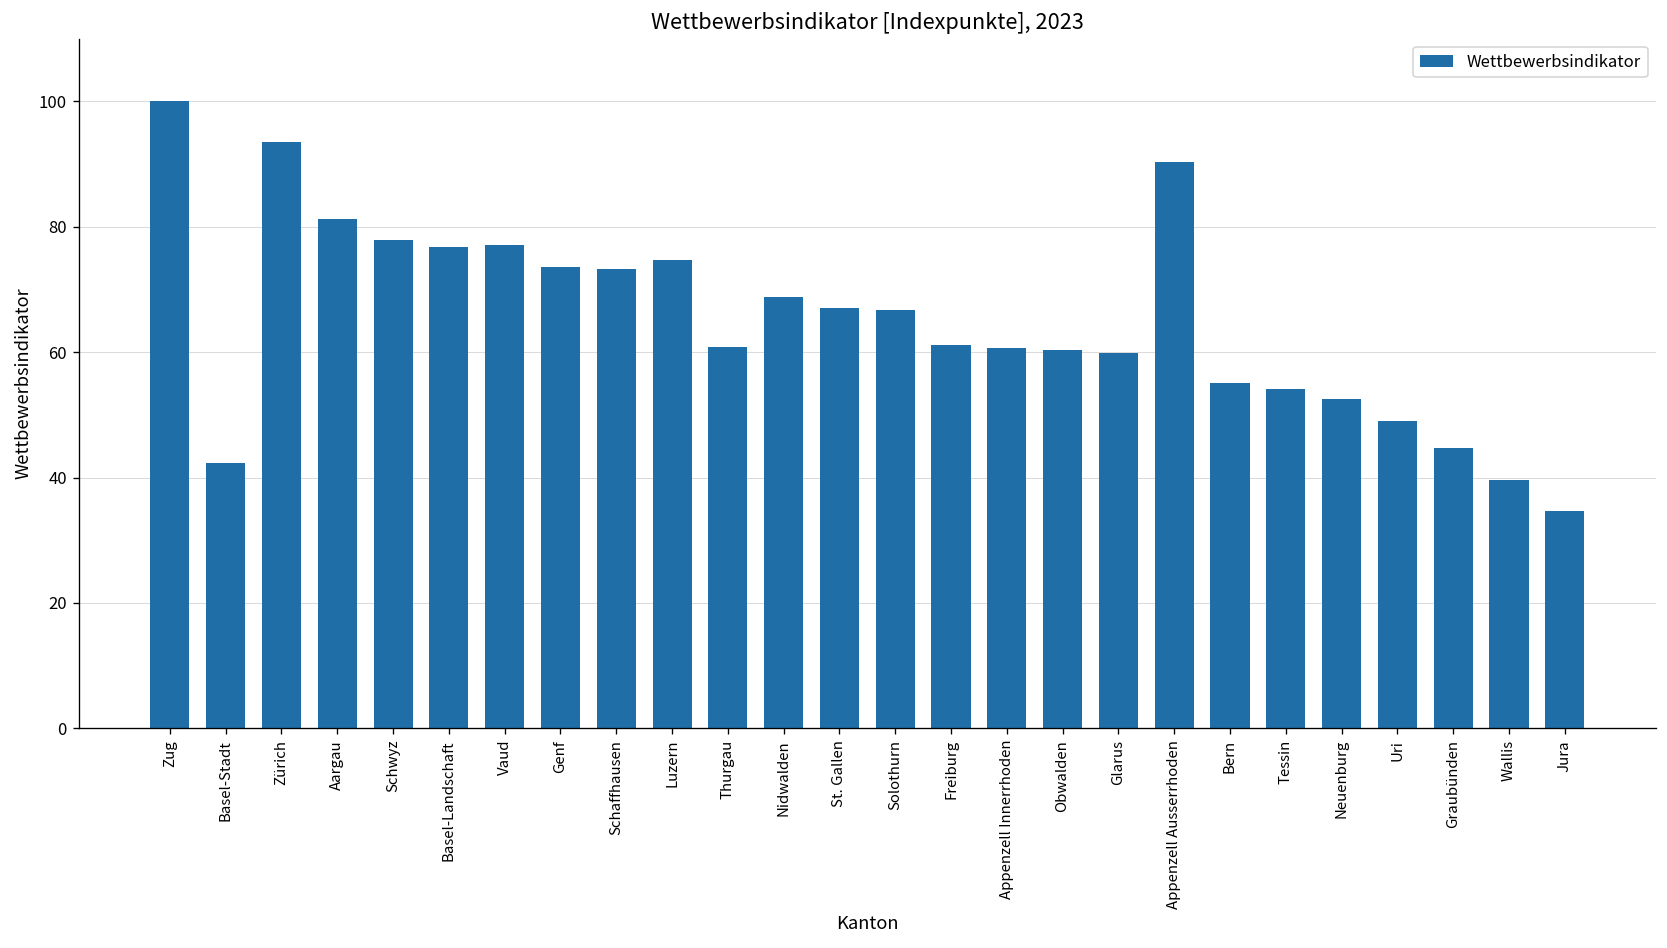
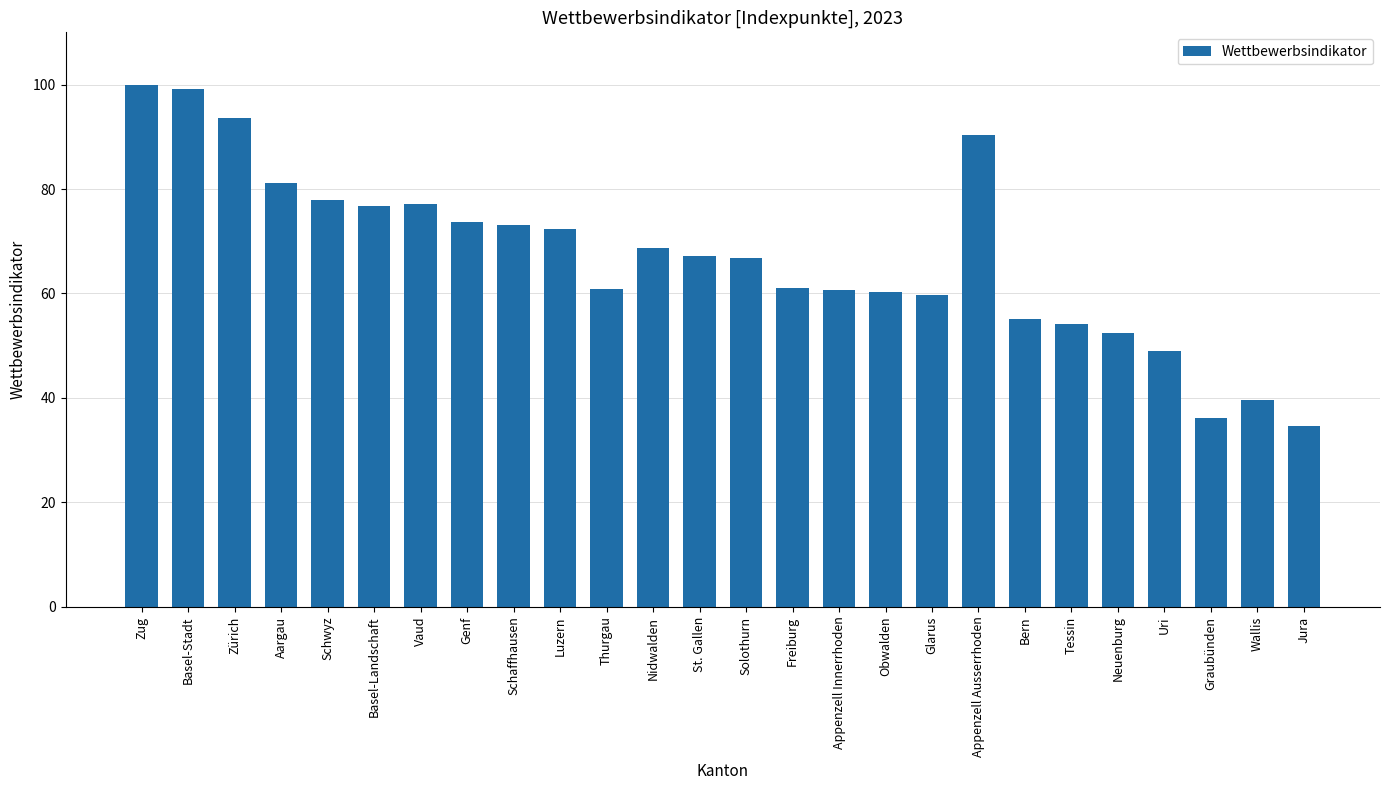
  {
    "Zug": 100,
-   "Basel-Stadt": 42,
+   "Basel-Stadt": 99,
    "Zürich": 94,
    "Aargau": 81,
    "Schwyz": 78,
    "Basel-Landschaft": 77,
    "Vaud": 77,
    "Genf": 74,
    "Schaffhausen": 73,
-   "Luzern": 75,
+   "Luzern": 72,
    "Thurgau": 61,
    "Nidwalden": 69,
    "St. Gallen": 67,
    "Solothurn": 67,
    "Freiburg": 61,
    "Appenzell Innerrhoden": 61,
    "Obwalden": 60,
    "Glarus": 60,
    "Appenzell Ausserrhoden": 90,
    "Bern": 55,
    "Tessin": 54,
    "Neuenburg": 53,
    "Uri": 49,
-   "Graubünden": 45,
+   "Graubünden": 36,
    "Wallis": 40,
    "Jura": 35
  }
